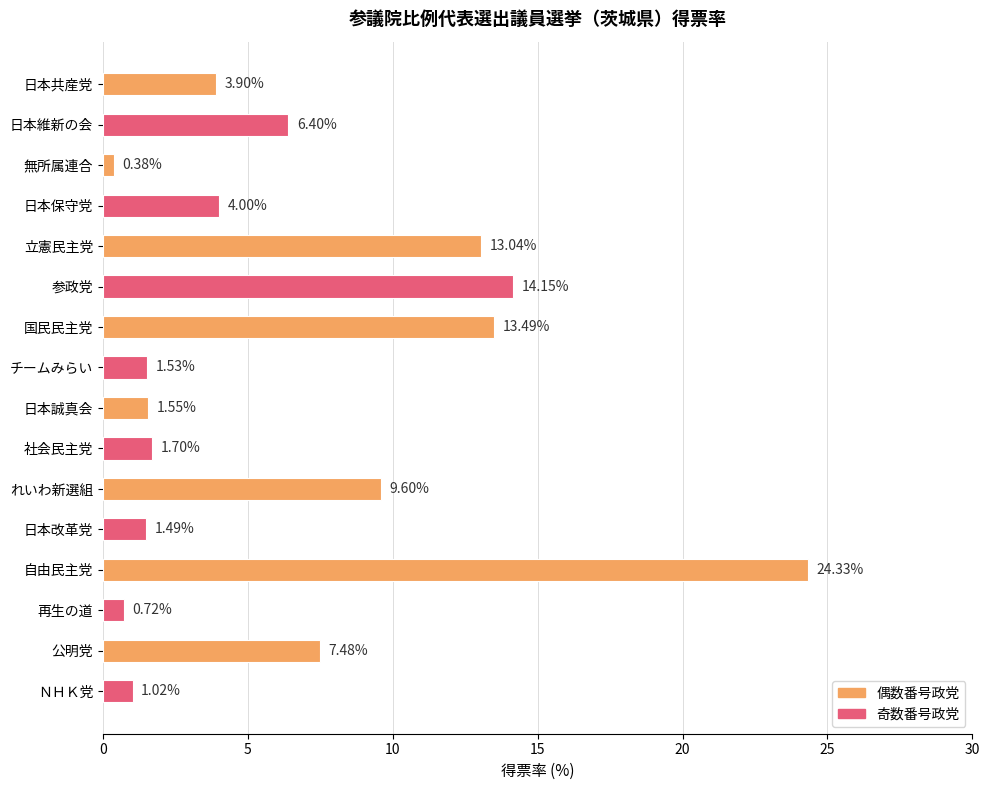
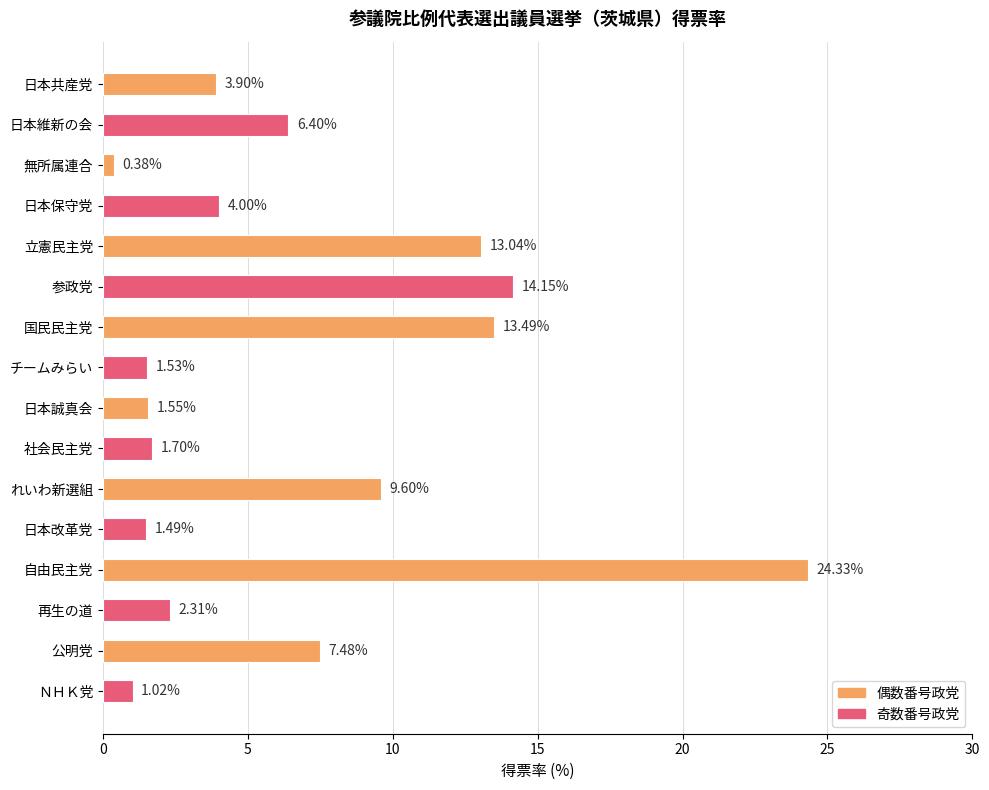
  {
    "日本共産党": "3.90%",
    "日本維新の会": "6.40%",
    "無所属連合": "0.38%",
    "日本保守党": "4.00%",
    "立憲民主党": "13.04%",
    "参政党": "14.15%",
    "国民民主党": "13.49%",
    "チームみらい": "1.53%",
    "日本誠真会": "1.55%",
    "社会民主党": "1.70%",
    "れいわ新選組": "9.60%",
    "日本改革党": "1.49%",
    "自由民主党": "24.33%",
-   "再生の道": "0.72%",
+   "再生の道": "2.31%",
    "公明党": "7.48%",
    "ＮＨＫ党": "1.02%"
  }
